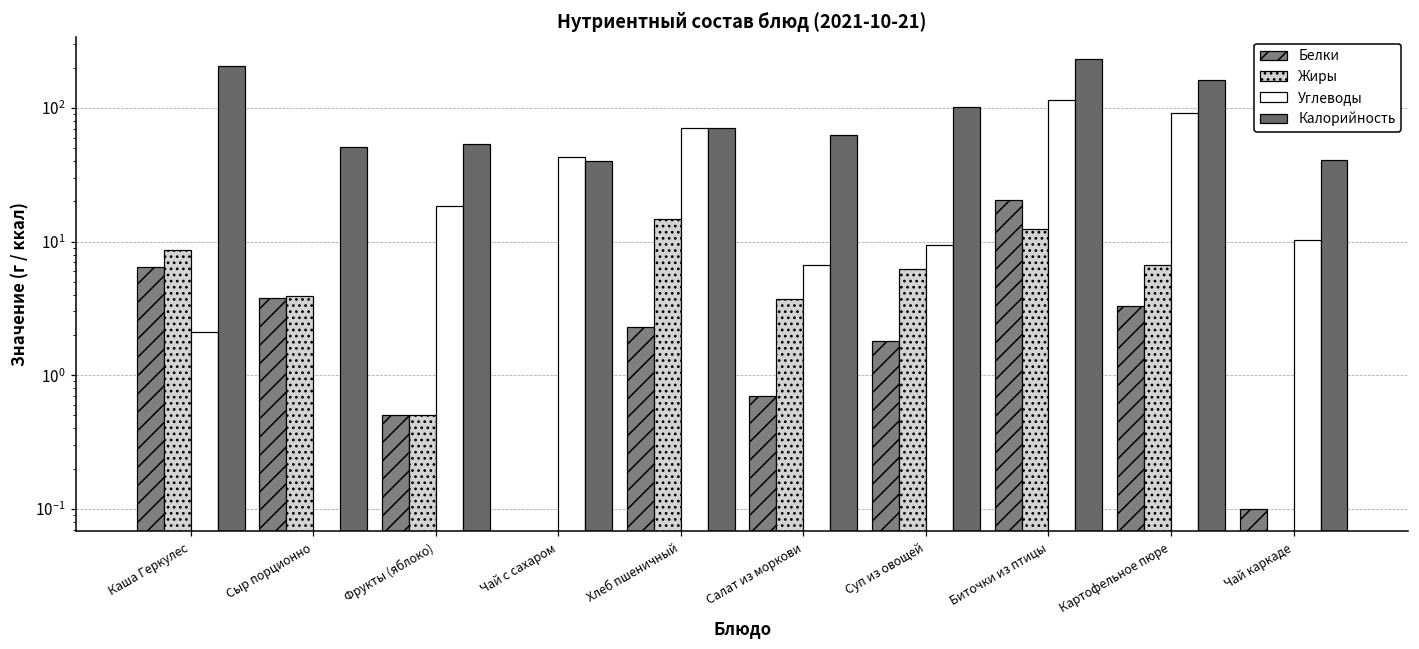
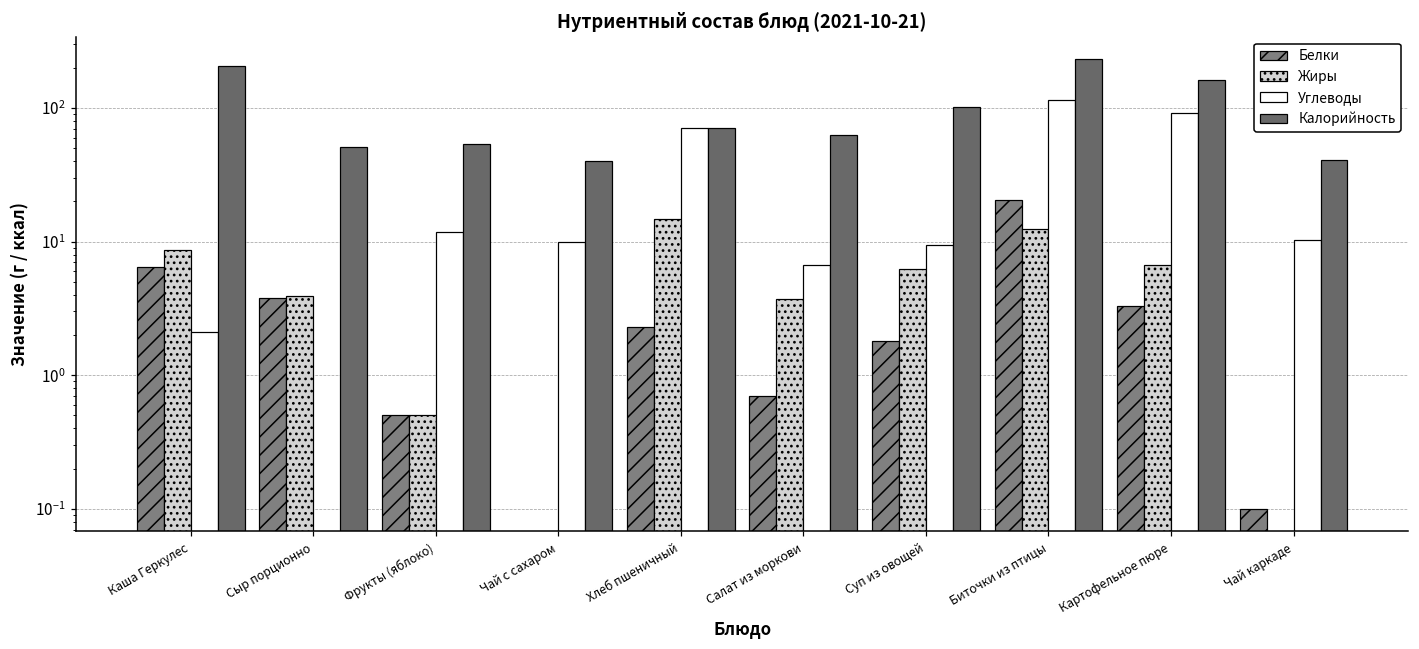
  {
    "Жиры": {
      "Каша Геркулес": 9,
      "Сыр порционно": 4,
      "Фрукты (яблоко)": 0.50,
      "Хлеб пшеничный": 15,
      "Салат из моркови": 3.7,
      "Суп из овощей": 6,
      "Биточки из птицы": 13,
      "Картофельное пюре": 7
    },
    "Углеводы": {
      "Каша Геркулес": 2.1,
-     "Фрукты (яблоко)": 19,
-     "Чай с сахаром": 43,
+     "Фрукты (яблоко)": 12,
+     "Чай с сахаром": 10,
      "Хлеб пшеничный": 70,
      "Салат из моркови": 7,
      "Суп из овощей": 10,
      "Биточки из птицы": 110,
      "Картофельное пюре": 90,
      "Чай каркаде": 10
    }
  }
